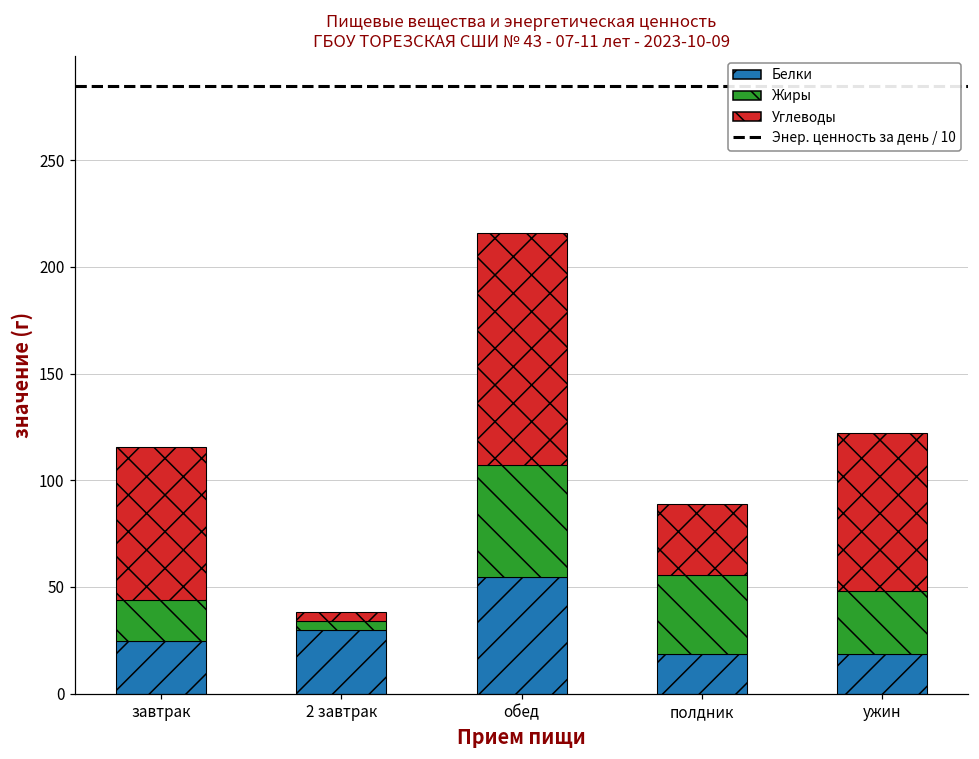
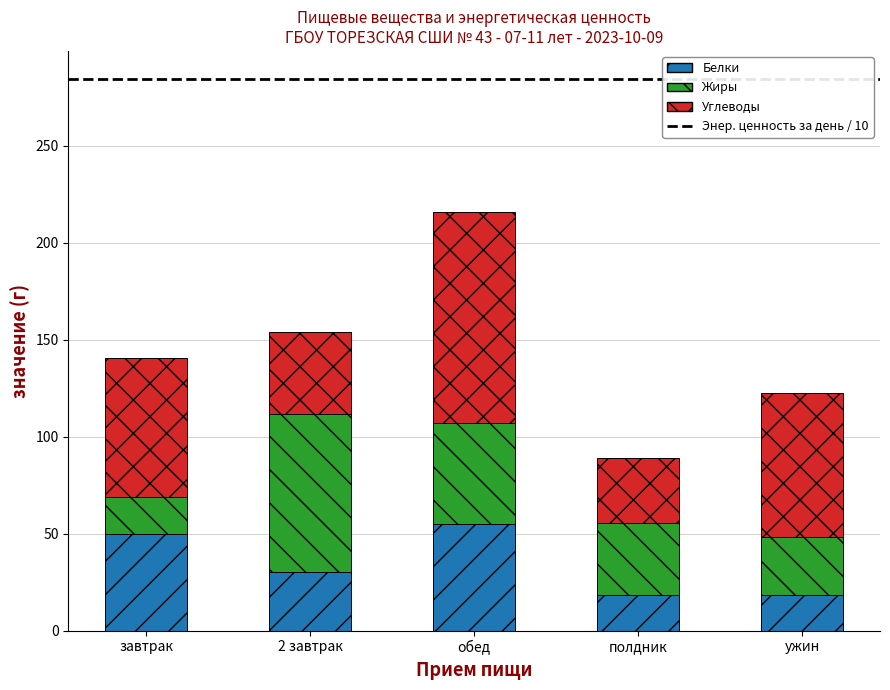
  {
    "Белки": {
-     "завтрак": 25,
+     "завтрак": 50,
      "2 завтрак": 30,
      "обед": 55,
      "полдник": 18,
      "ужин": 18
    },
    "Жиры": {
      "завтрак": 19,
-     "2 завтрак": 4,
+     "2 завтрак": 81,
      "обед": 52,
      "полдник": 37,
      "ужин": 30
    },
    "Углеводы": {
      "завтрак": 72,
-     "2 завтрак": 4,
+     "2 завтрак": 42,
      "обед": 109,
      "полдник": 33,
      "ужин": 74
    }
  }
